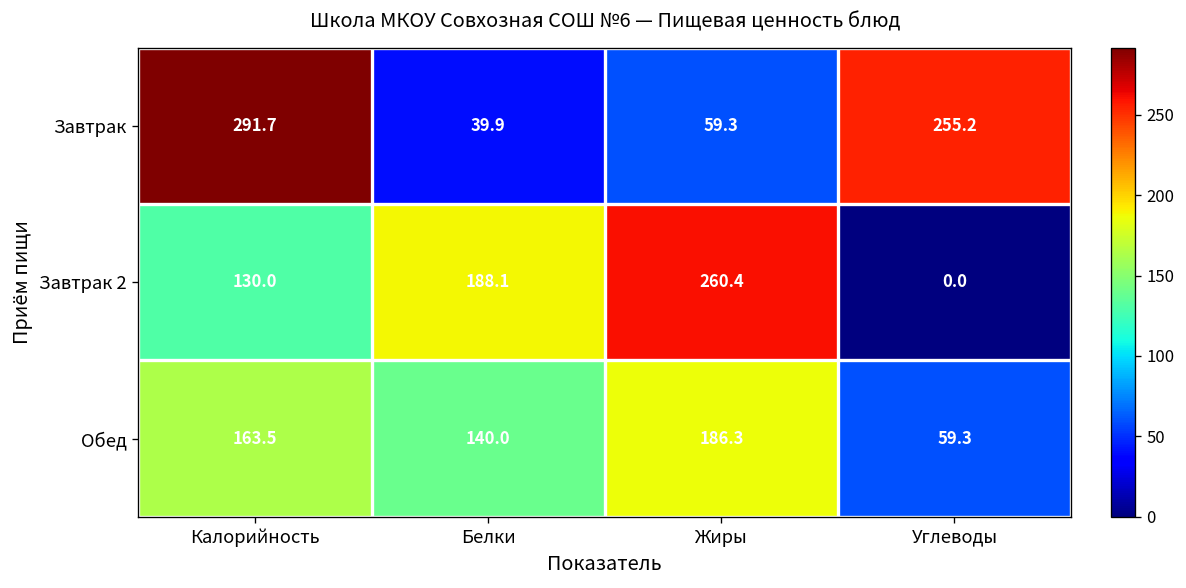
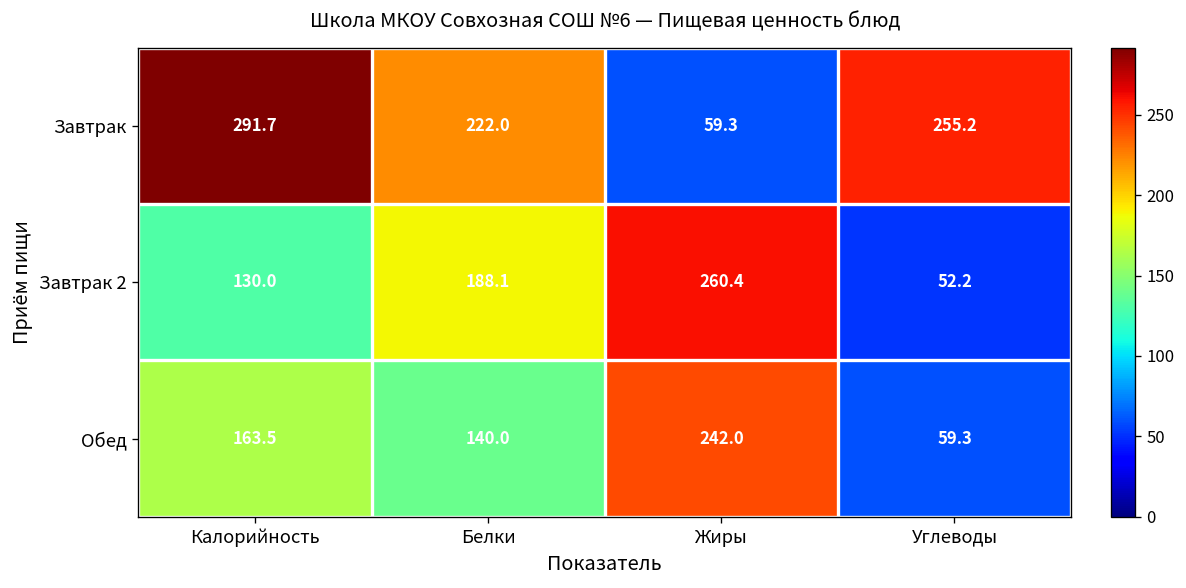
  {
    "Завтрак": {
      "Калорийность": 291.7,
-     "Белки": 39.9,
+     "Белки": 222.0,
      "Жиры": 59.3,
      "Углеводы": 255.2
    },
    "Завтрак 2": {
      "Калорийность": 130.0,
      "Белки": 188.1,
      "Жиры": 260.4,
-     "Углеводы": 0.0
+     "Углеводы": 52.2
    },
    "Обед": {
      "Калорийность": 163.5,
      "Белки": 140.0,
-     "Жиры": 186.3,
+     "Жиры": 242.0,
      "Углеводы": 59.3
    }
  }
